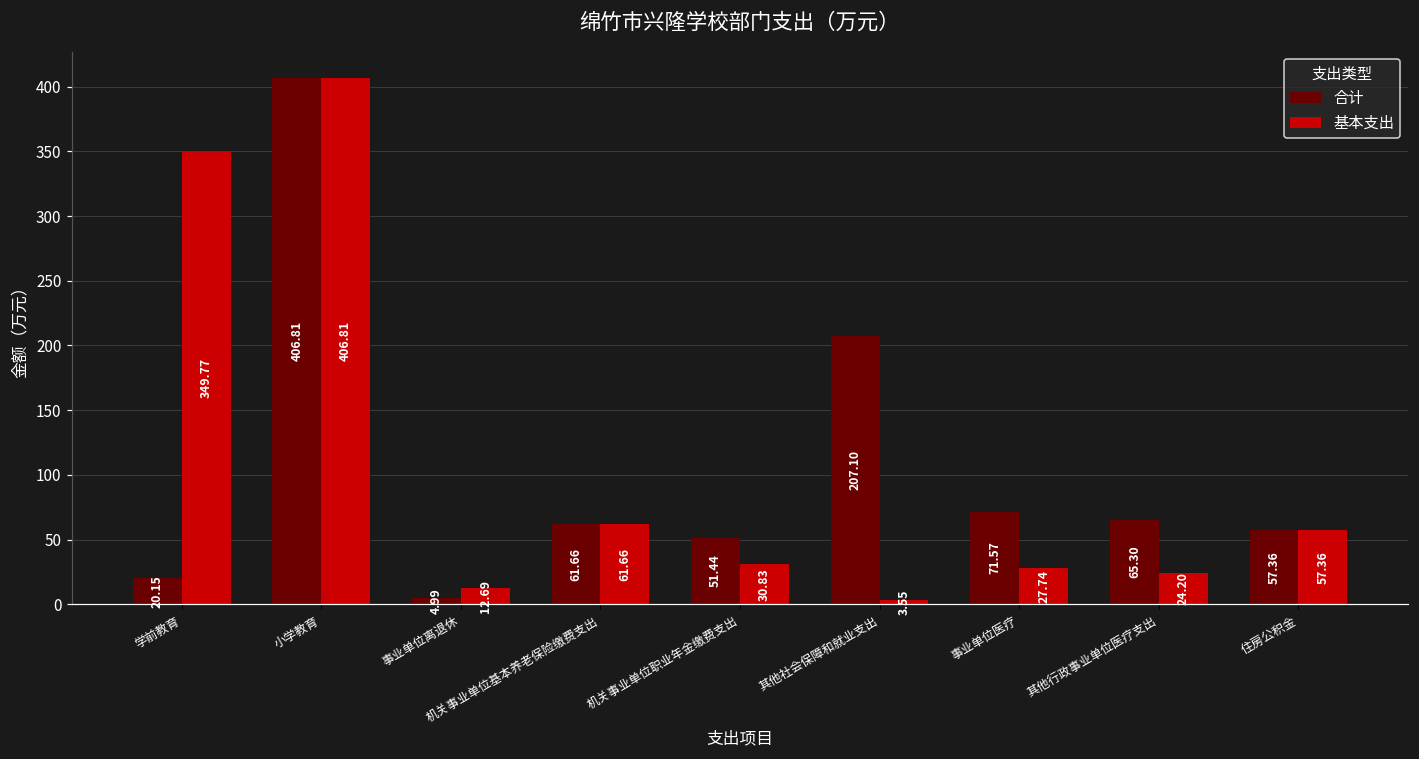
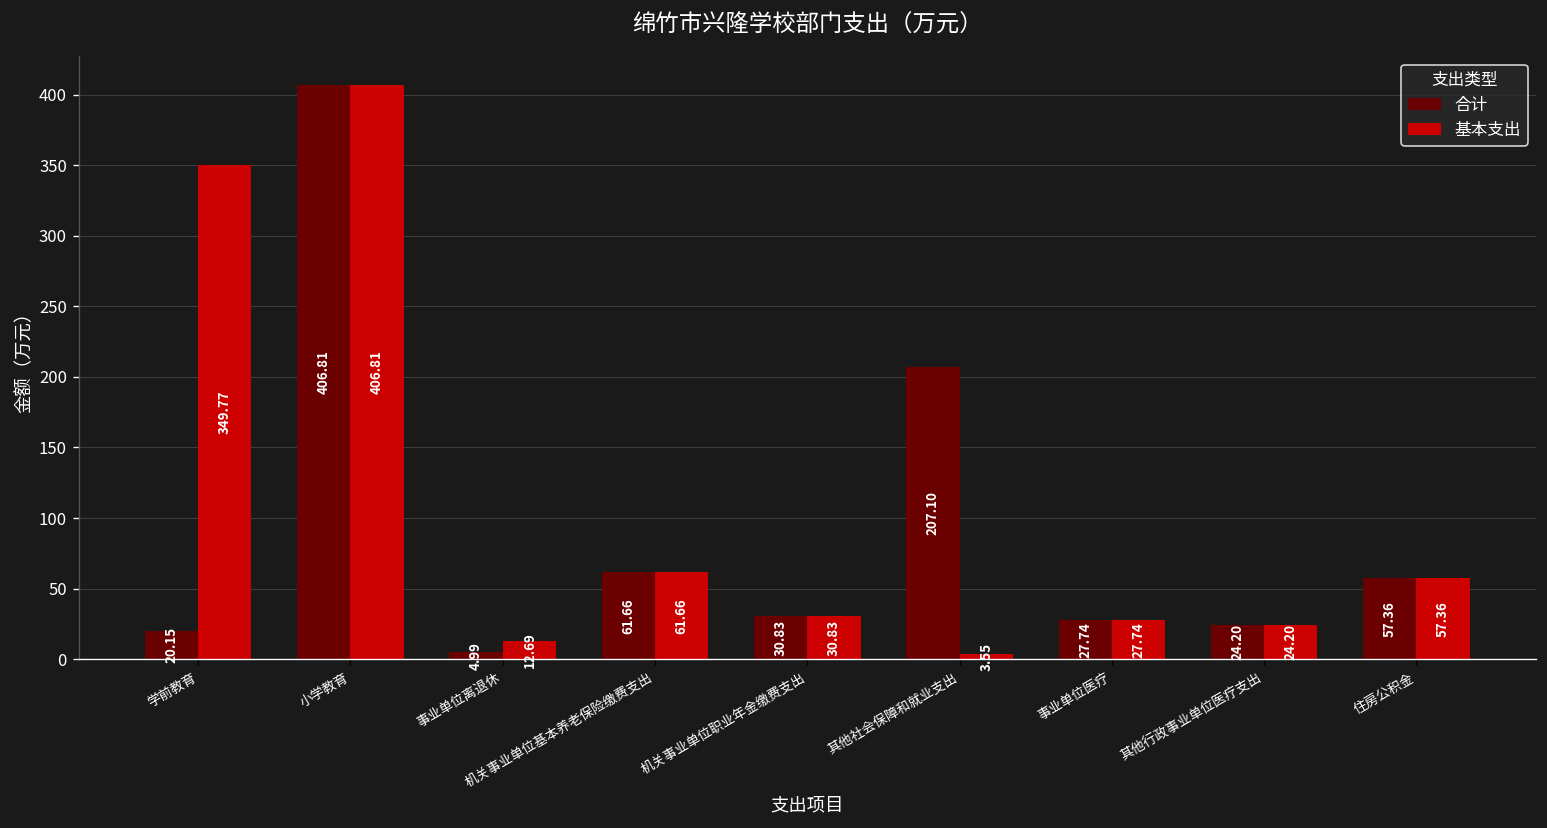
  {
    "合计": {
      "学前教育": 20.15,
      "小学教育": 406.81,
      "事业单位离退休": 4.99,
      "机关事业单位基本养老保险缴费支出": 61.66,
-     "机关事业单位职业年金缴费支出": 51.44,
+     "机关事业单位职业年金缴费支出": 30.83,
      "其他社会保障和就业支出": 207.10,
-     "事业单位医疗": 71.57,
-     "其他行政事业单位医疗支出": 65.30,
+     "事业单位医疗": 27.74,
+     "其他行政事业单位医疗支出": 24.20,
      "住房公积金": 57.36
    },
    "基本支出": {
      "学前教育": 349.77,
      "小学教育": 406.81,
      "事业单位离退休": 12.69,
      "机关事业单位基本养老保险缴费支出": 61.66,
      "机关事业单位职业年金缴费支出": 30.83,
      "其他社会保障和就业支出": 3.55,
      "事业单位医疗": 27.74,
      "其他行政事业单位医疗支出": 24.20,
      "住房公积金": 57.36
    }
  }
